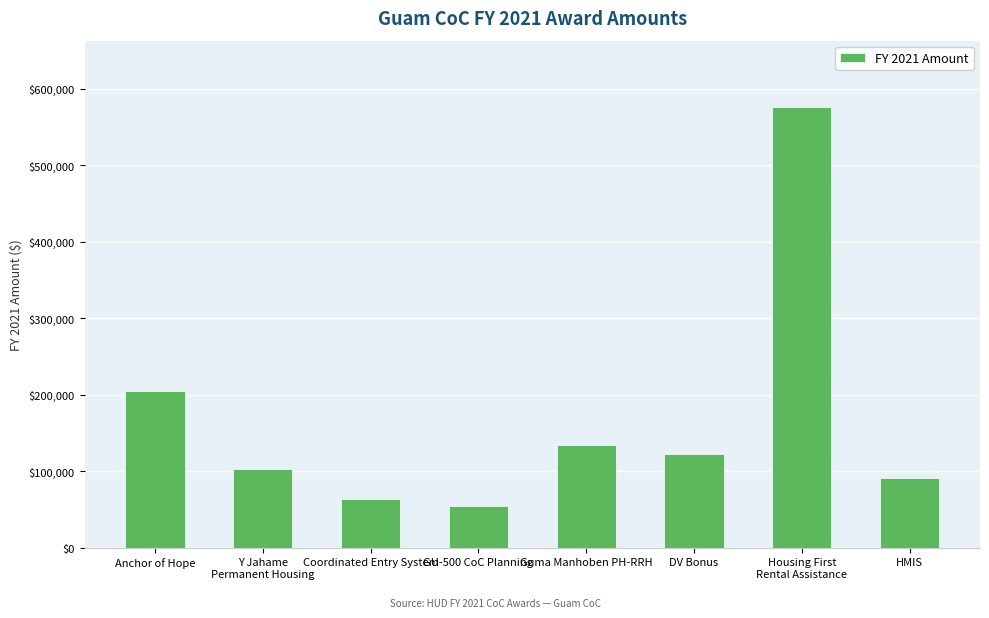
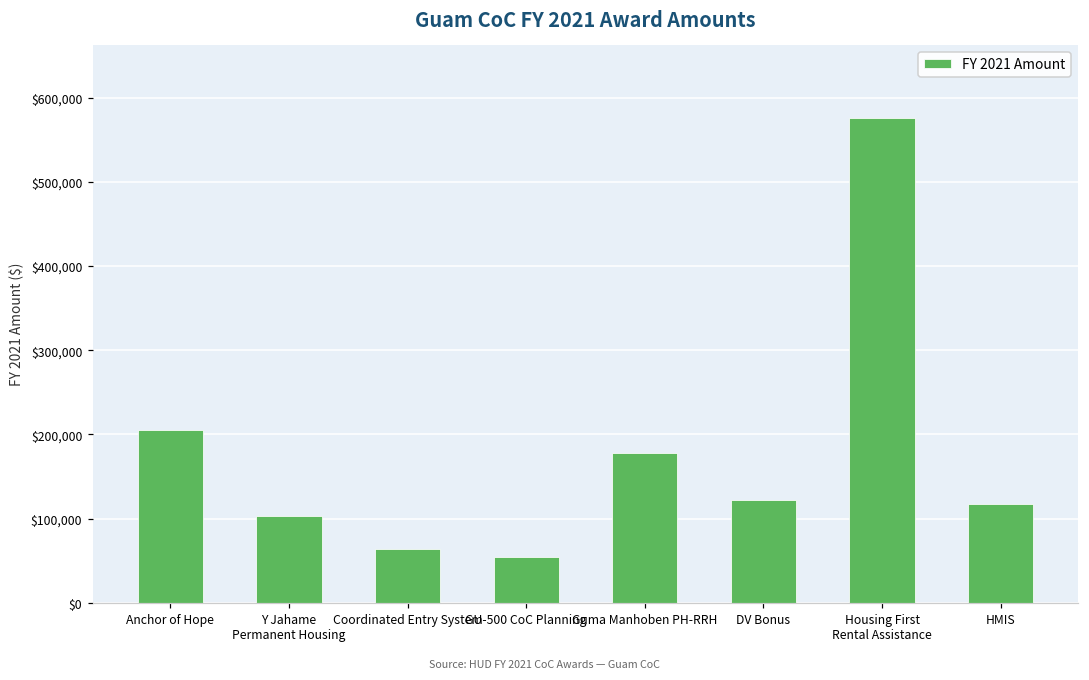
  {
    "Anchor of Hope": "$200,000",
    "Y Jahame Permanent Housing": "$100,000",
    "Coordinated Entry System": "$60,000",
    "GU-500 CoC Planning": "$50,000",
-   "Guma Manhoben PH-RRH": "$130,000",
+   "Guma Manhoben PH-RRH": "$180,000",
    "DV Bonus": "$120,000",
    "Housing First Rental Assistance": "$580,000",
-   "HMIS": "$90,000"
+   "HMIS": "$120,000"
  }
